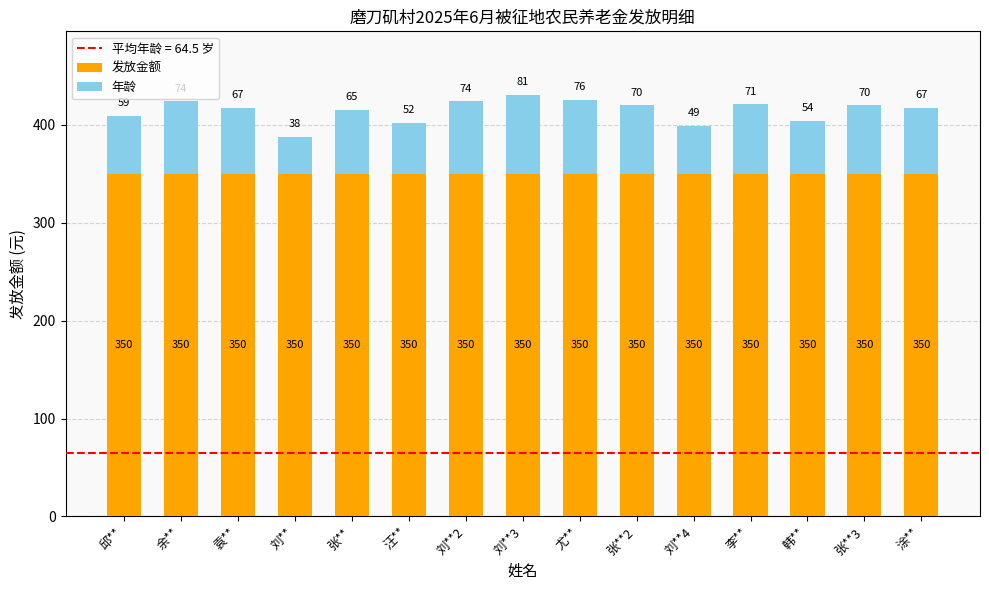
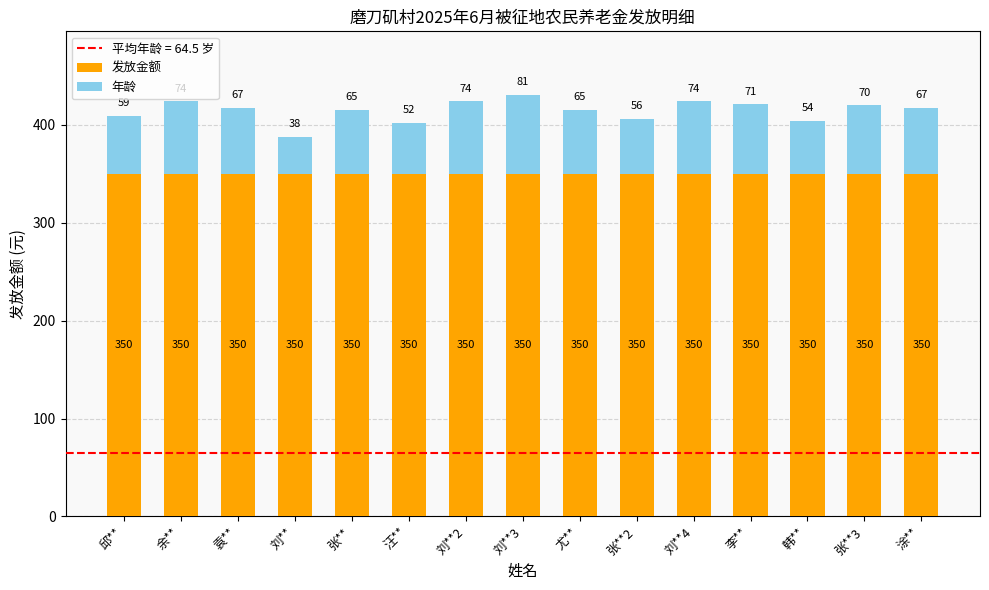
  {
    "发放金额": {
      "邱**": 350,
      "余**": 350,
      "袁**": 350,
      "刘**": 350,
      "张**": 350,
      "汪**": 350,
      "刘**2": 350,
      "刘**3": 350,
      "尤**": 350,
      "张**2": 350,
      "刘**4": 350,
      "李**": 350,
      "韩**": 350,
      "张**3": 350,
      "涂**": 350
    },
    "年龄": {
      "袁**": 67,
      "刘**": 38,
      "张**": 65,
      "汪**": 52,
      "刘**2": 74,
      "刘**3": 81,
-     "尤**": 76,
-     "张**2": 70,
-     "刘**4": 49,
+     "尤**": 65,
+     "张**2": 56,
+     "刘**4": 74,
      "李**": 71,
      "韩**": 54,
      "张**3": 70,
      "涂**": 67
    }
  }
